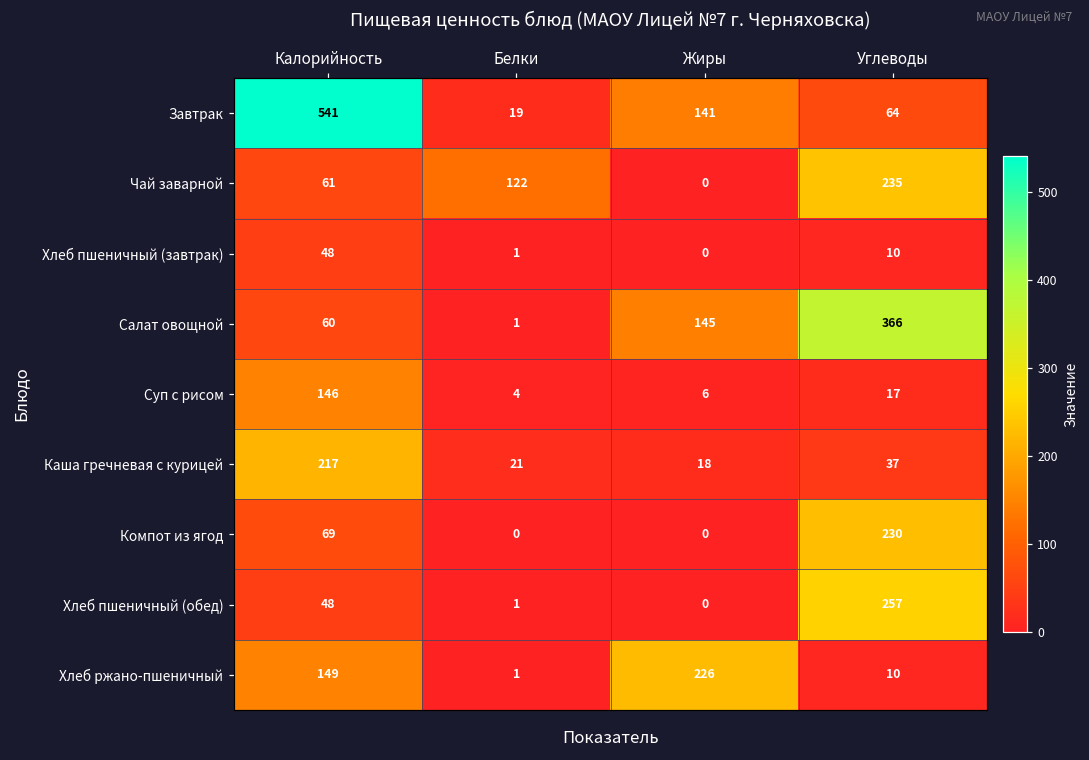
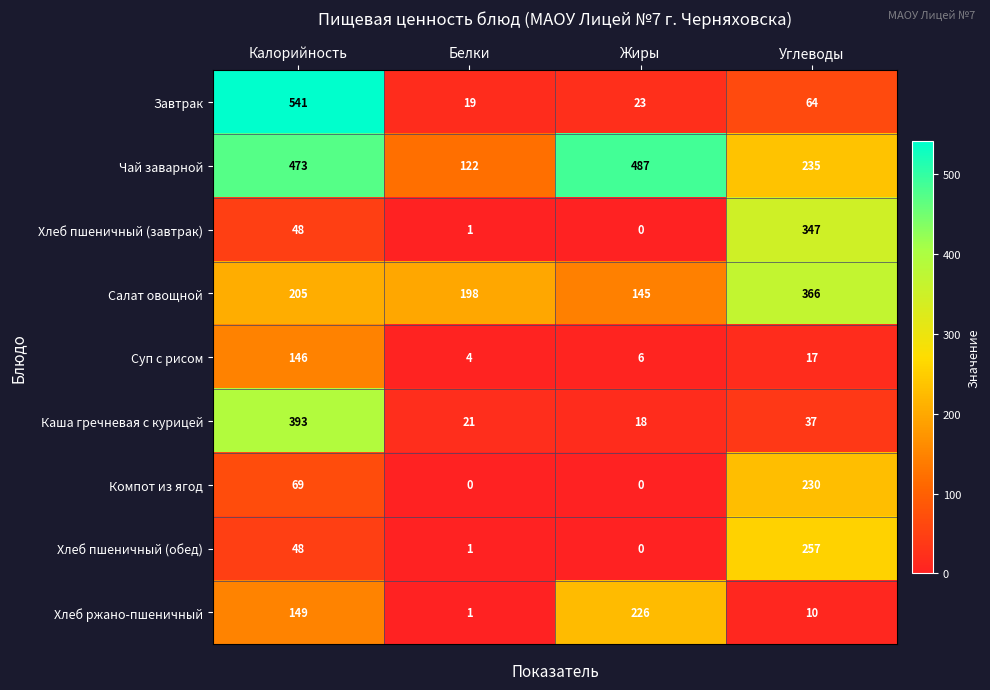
  {
    "Завтрак": {
      "Калорийность": 541,
      "Белки": 19,
-     "Жиры": 141,
+     "Жиры": 23,
      "Углеводы": 64
    },
    "Чай заварной": {
-     "Калорийность": 61,
+     "Калорийность": 473,
      "Белки": 122,
-     "Жиры": 0,
+     "Жиры": 487,
      "Углеводы": 235
    },
    "Хлеб пшеничный (завтрак)": {
      "Калорийность": 48,
      "Белки": 1,
      "Жиры": 0,
-     "Углеводы": 10
+     "Углеводы": 347
    },
    "Салат овощной": {
-     "Калорийность": 60,
-     "Белки": 1,
+     "Калорийность": 205,
+     "Белки": 198,
      "Жиры": 145,
      "Углеводы": 366
    },
    "Суп с рисом": {
      "Калорийность": 146,
      "Белки": 4,
      "Жиры": 6,
      "Углеводы": 17
    },
    "Каша гречневая с курицей": {
-     "Калорийность": 217,
+     "Калорийность": 393,
      "Белки": 21,
      "Жиры": 18,
      "Углеводы": 37
    },
    "Компот из ягод": {
      "Калорийность": 69,
      "Белки": 0,
      "Жиры": 0,
      "Углеводы": 230
    },
    "Хлеб пшеничный (обед)": {
      "Калорийность": 48,
      "Белки": 1,
      "Жиры": 0,
      "Углеводы": 257
    },
    "Хлеб ржано-пшеничный": {
      "Калорийность": 149,
      "Белки": 1,
      "Жиры": 226,
      "Углеводы": 10
    }
  }
